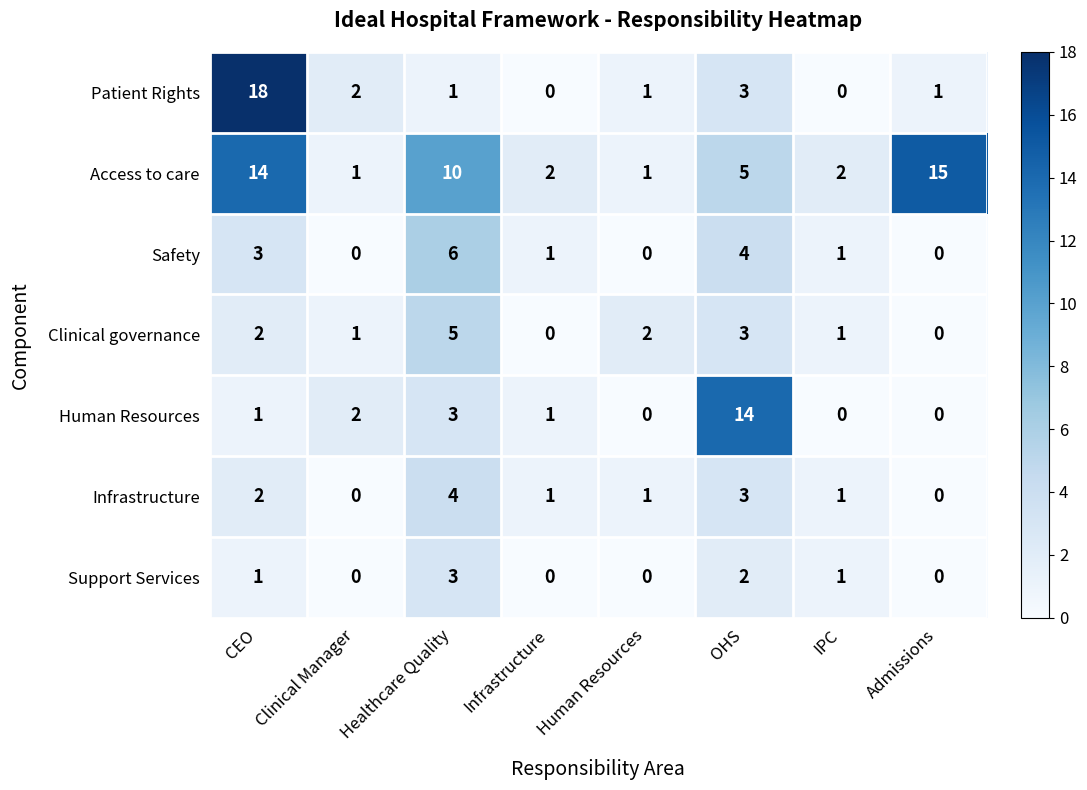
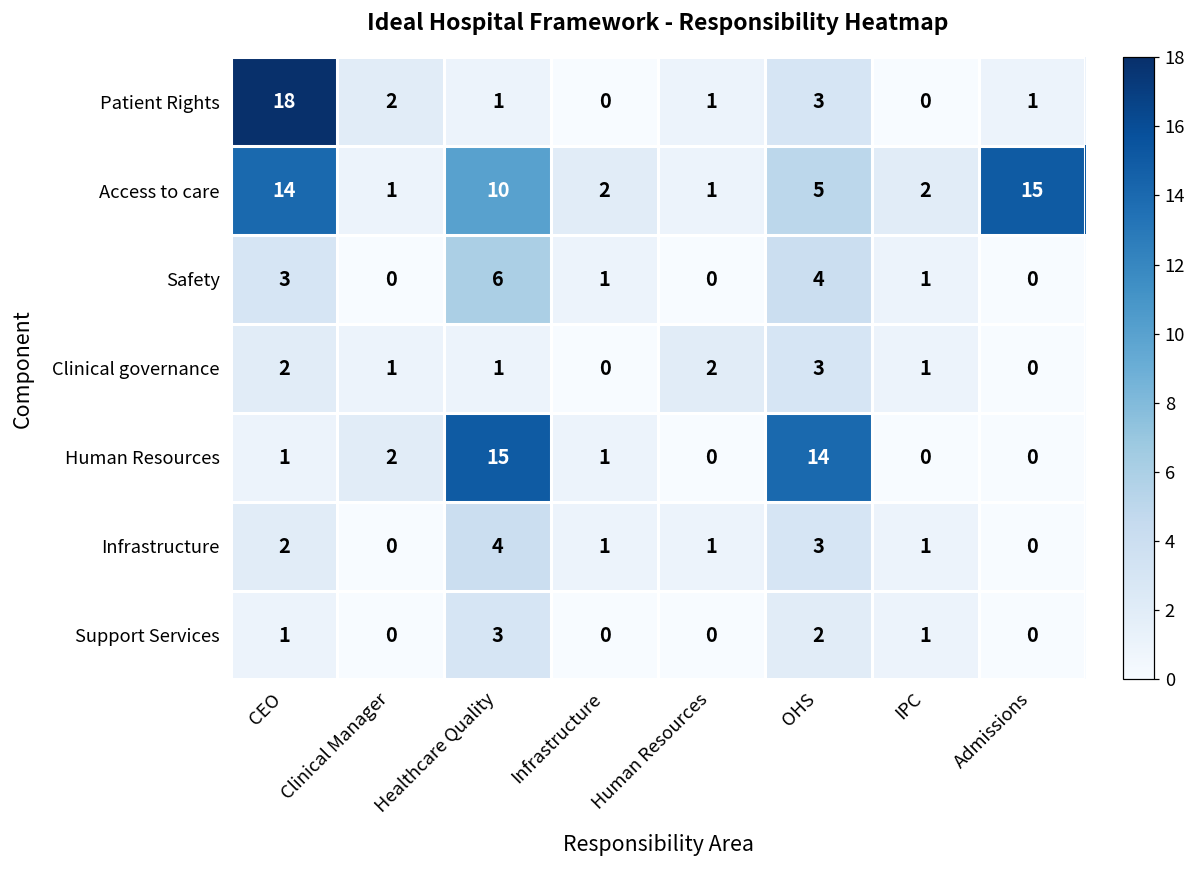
  {
    "Patient Rights": {
      "CEO": 18,
      "Clinical Manager": 2,
      "Healthcare Quality": 1,
      "Infrastructure": 0,
      "Human Resources": 1,
      "OHS": 3,
      "IPC": 0,
      "Admissions": 1
    },
    "Access to care": {
      "CEO": 14,
      "Clinical Manager": 1,
      "Healthcare Quality": 10,
      "Infrastructure": 2,
      "Human Resources": 1,
      "OHS": 5,
      "IPC": 2,
      "Admissions": 15
    },
    "Safety": {
      "CEO": 3,
      "Clinical Manager": 0,
      "Healthcare Quality": 6,
      "Infrastructure": 1,
      "Human Resources": 0,
      "OHS": 4,
      "IPC": 1,
      "Admissions": 0
    },
    "Clinical governance": {
      "CEO": 2,
      "Clinical Manager": 1,
-     "Healthcare Quality": 5,
+     "Healthcare Quality": 1,
      "Infrastructure": 0,
      "Human Resources": 2,
      "OHS": 3,
      "IPC": 1,
      "Admissions": 0
    },
    "Human Resources": {
      "CEO": 1,
      "Clinical Manager": 2,
-     "Healthcare Quality": 3,
+     "Healthcare Quality": 15,
      "Infrastructure": 1,
      "Human Resources": 0,
      "OHS": 14,
      "IPC": 0,
      "Admissions": 0
    },
    "Infrastructure": {
      "CEO": 2,
      "Clinical Manager": 0,
      "Healthcare Quality": 4,
      "Infrastructure": 1,
      "Human Resources": 1,
      "OHS": 3,
      "IPC": 1,
      "Admissions": 0
    },
    "Support Services": {
      "CEO": 1,
      "Clinical Manager": 0,
      "Healthcare Quality": 3,
      "Infrastructure": 0,
      "Human Resources": 0,
      "OHS": 2,
      "IPC": 1,
      "Admissions": 0
    }
  }
